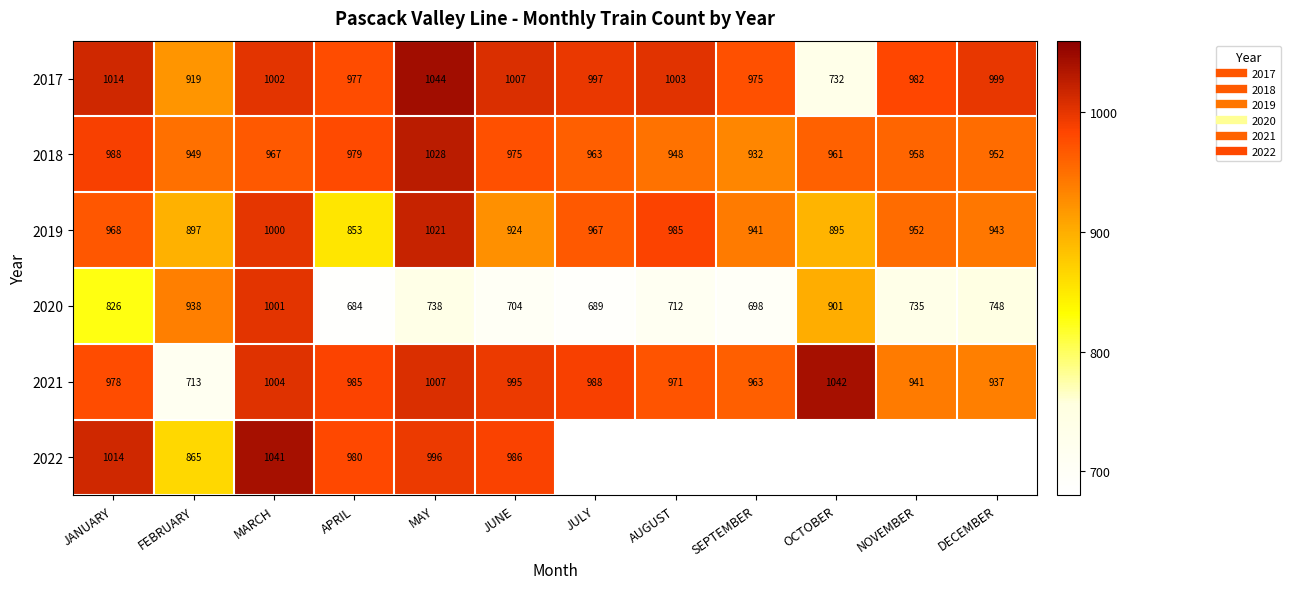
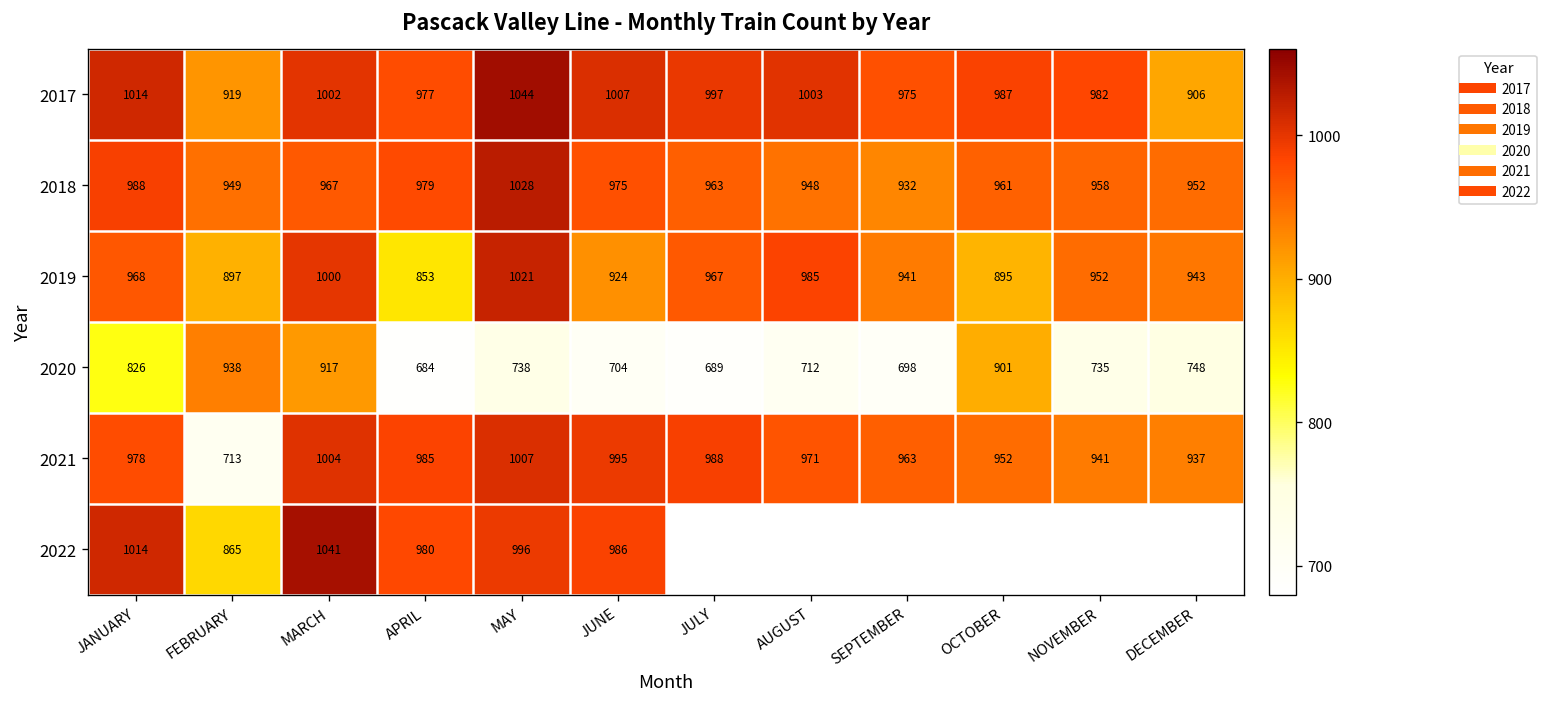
  {
    "2017": {
      "JANUARY": 1014,
      "FEBRUARY": 919,
      "MARCH": 1002,
      "APRIL": 977,
      "MAY": 1044,
      "JUNE": 1007,
      "JULY": 997,
      "AUGUST": 1003,
      "SEPTEMBER": 975,
-     "OCTOBER": 732,
+     "OCTOBER": 987,
      "NOVEMBER": 982,
-     "DECEMBER": 999
+     "DECEMBER": 906
    },
    "2018": {
      "JANUARY": 988,
      "FEBRUARY": 949,
      "MARCH": 967,
      "APRIL": 979,
      "MAY": 1028,
      "JUNE": 975,
      "JULY": 963,
      "AUGUST": 948,
      "SEPTEMBER": 932,
      "OCTOBER": 961,
      "NOVEMBER": 958,
      "DECEMBER": 952
    },
    "2019": {
      "JANUARY": 968,
      "FEBRUARY": 897,
      "MARCH": 1000,
      "APRIL": 853,
      "MAY": 1021,
      "JUNE": 924,
      "JULY": 967,
      "AUGUST": 985,
      "SEPTEMBER": 941,
      "OCTOBER": 895,
      "NOVEMBER": 952,
      "DECEMBER": 943
    },
    "2020": {
      "JANUARY": 826,
      "FEBRUARY": 938,
-     "MARCH": 1001,
+     "MARCH": 917,
      "APRIL": 684,
      "MAY": 738,
      "JUNE": 704,
      "JULY": 689,
      "AUGUST": 712,
      "SEPTEMBER": 698,
      "OCTOBER": 901,
      "NOVEMBER": 735,
      "DECEMBER": 748
    },
    "2021": {
      "JANUARY": 978,
      "FEBRUARY": 713,
      "MARCH": 1004,
      "APRIL": 985,
      "MAY": 1007,
      "JUNE": 995,
      "JULY": 988,
      "AUGUST": 971,
      "SEPTEMBER": 963,
-     "OCTOBER": 1042,
+     "OCTOBER": 952,
      "NOVEMBER": 941,
      "DECEMBER": 937
    },
    "2022": {
      "JANUARY": 1014,
      "FEBRUARY": 865,
      "MARCH": 1041,
      "APRIL": 980,
      "MAY": 996,
      "JUNE": 986
    }
  }
